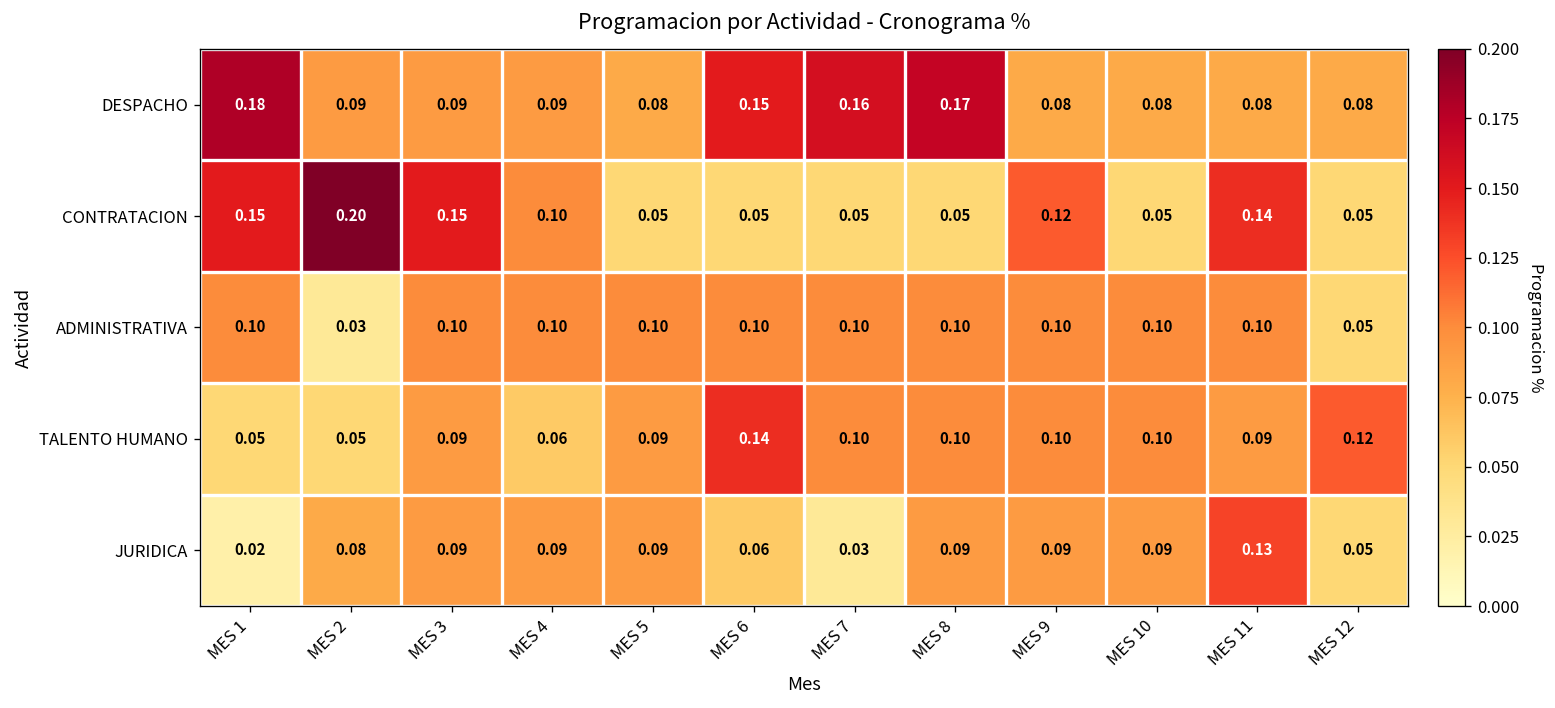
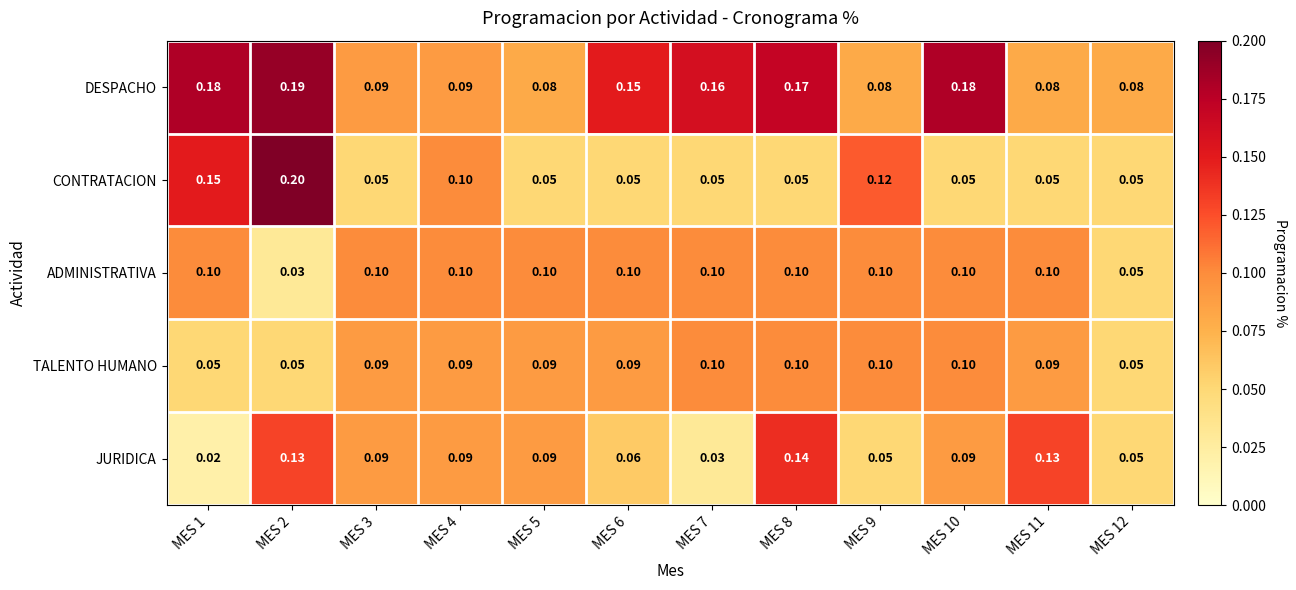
  {
    "DESPACHO": {
      "MES 1": 0.18,
-     "MES 2": 0.09,
+     "MES 2": 0.19,
      "MES 3": 0.09,
      "MES 4": 0.09,
      "MES 5": 0.08,
      "MES 6": 0.15,
      "MES 7": 0.16,
      "MES 8": 0.17,
      "MES 9": 0.08,
-     "MES 10": 0.08,
+     "MES 10": 0.18,
      "MES 11": 0.08,
      "MES 12": 0.08
    },
    "CONTRATACION": {
      "MES 1": 0.15,
      "MES 2": 0.20,
-     "MES 3": 0.15,
+     "MES 3": 0.05,
      "MES 4": 0.10,
      "MES 5": 0.05,
      "MES 6": 0.05,
      "MES 7": 0.05,
      "MES 8": 0.05,
      "MES 9": 0.12,
      "MES 10": 0.05,
-     "MES 11": 0.14,
+     "MES 11": 0.05,
      "MES 12": 0.05
    },
    "ADMINISTRATIVA": {
      "MES 1": 0.10,
      "MES 2": 0.03,
      "MES 3": 0.10,
      "MES 4": 0.10,
      "MES 5": 0.10,
      "MES 6": 0.10,
      "MES 7": 0.10,
      "MES 8": 0.10,
      "MES 9": 0.10,
      "MES 10": 0.10,
      "MES 11": 0.10,
      "MES 12": 0.05
    },
    "TALENTO HUMANO": {
      "MES 1": 0.05,
      "MES 2": 0.05,
      "MES 3": 0.09,
-     "MES 4": 0.06,
+     "MES 4": 0.09,
      "MES 5": 0.09,
-     "MES 6": 0.14,
+     "MES 6": 0.09,
      "MES 7": 0.10,
      "MES 8": 0.10,
      "MES 9": 0.10,
      "MES 10": 0.10,
      "MES 11": 0.09,
-     "MES 12": 0.12
+     "MES 12": 0.05
    },
    "JURIDICA": {
      "MES 1": 0.02,
-     "MES 2": 0.08,
+     "MES 2": 0.13,
      "MES 3": 0.09,
      "MES 4": 0.09,
      "MES 5": 0.09,
      "MES 6": 0.06,
      "MES 7": 0.03,
-     "MES 8": 0.09,
-     "MES 9": 0.09,
+     "MES 8": 0.14,
+     "MES 9": 0.05,
      "MES 10": 0.09,
      "MES 11": 0.13,
      "MES 12": 0.05
    }
  }
